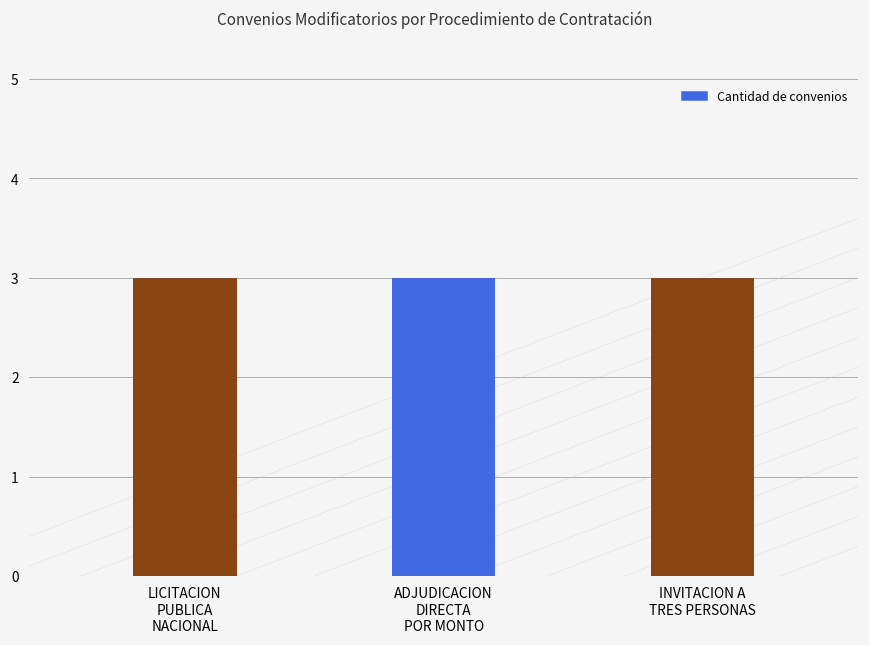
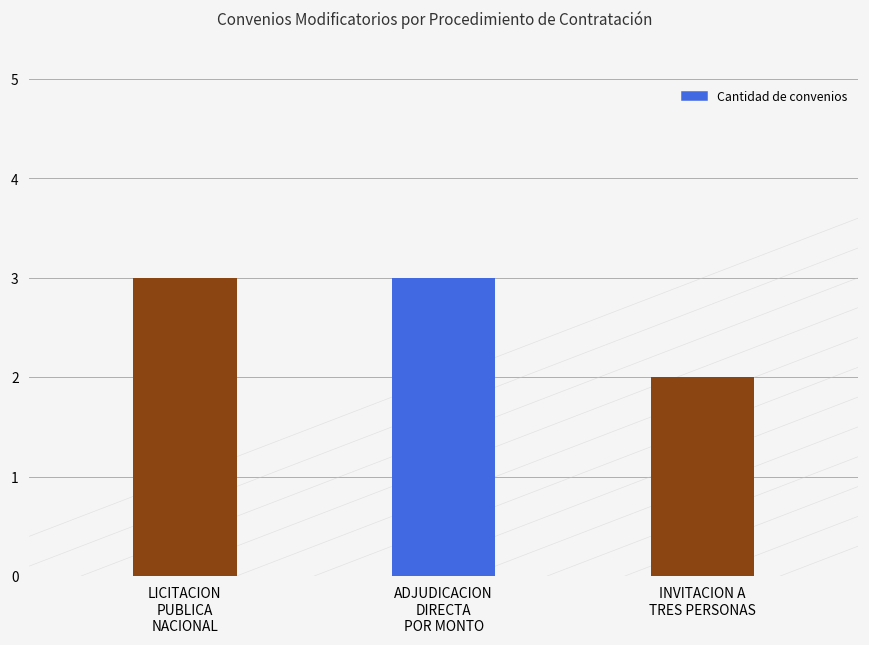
  {
    "LICITACION PUBLICA NACIONAL": 3,
    "ADJUDICACION DIRECTA POR MONTO": 3,
-   "INVITACION A TRES PERSONAS": 3
+   "INVITACION A TRES PERSONAS": 2
  }
